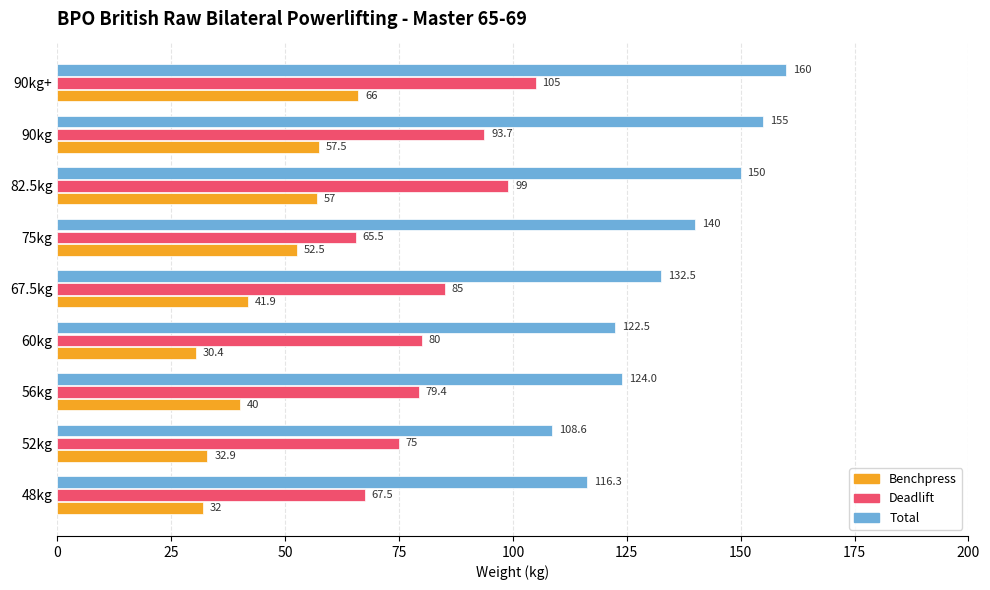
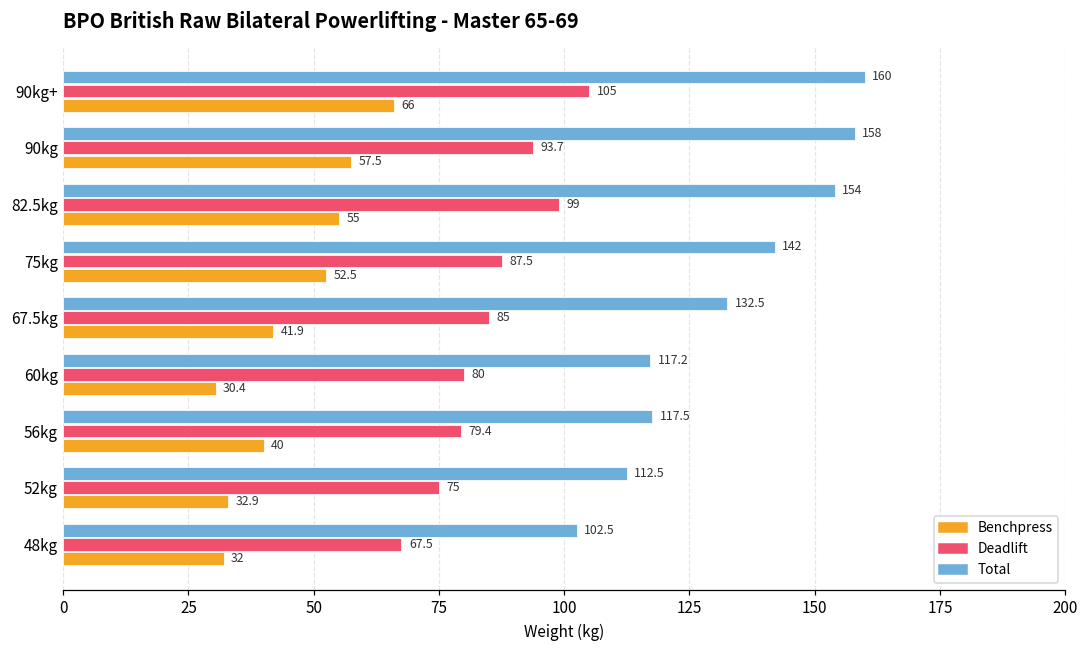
  {
    "Benchpress": {
      "90kg+": 66,
      "90kg": 57.5,
-     "82.5kg": 57,
+     "82.5kg": 55,
      "75kg": 52.5,
      "67.5kg": 41.9,
      "60kg": 30.4,
      "56kg": 40,
      "52kg": 32.9,
      "48kg": 32
    },
    "Deadlift": {
      "90kg+": 105,
      "90kg": 93.7,
      "82.5kg": 99,
-     "75kg": 65.5,
+     "75kg": 87.5,
      "67.5kg": 85,
      "60kg": 80,
      "56kg": 79.4,
      "52kg": 75,
      "48kg": 67.5
    },
    "Total": {
      "90kg+": 160,
-     "90kg": 155,
-     "82.5kg": 150,
-     "75kg": 140,
+     "90kg": 158,
+     "82.5kg": 154,
+     "75kg": 142,
      "67.5kg": 132.5,
-     "60kg": 122.5,
-     "56kg": 124.0,
-     "52kg": 108.6,
-     "48kg": 116.3
+     "60kg": 117.2,
+     "56kg": 117.5,
+     "52kg": 112.5,
+     "48kg": 102.5
    }
  }
